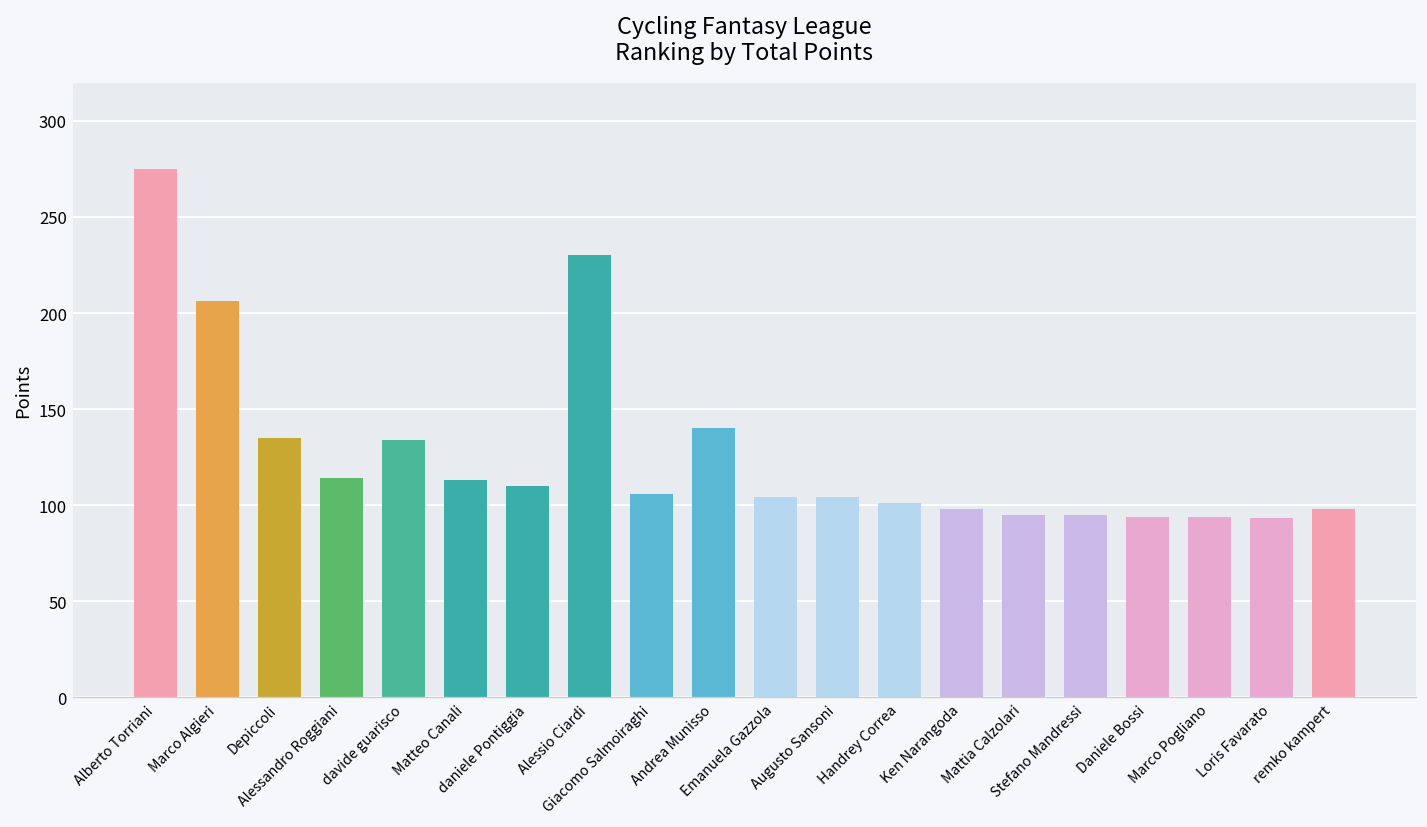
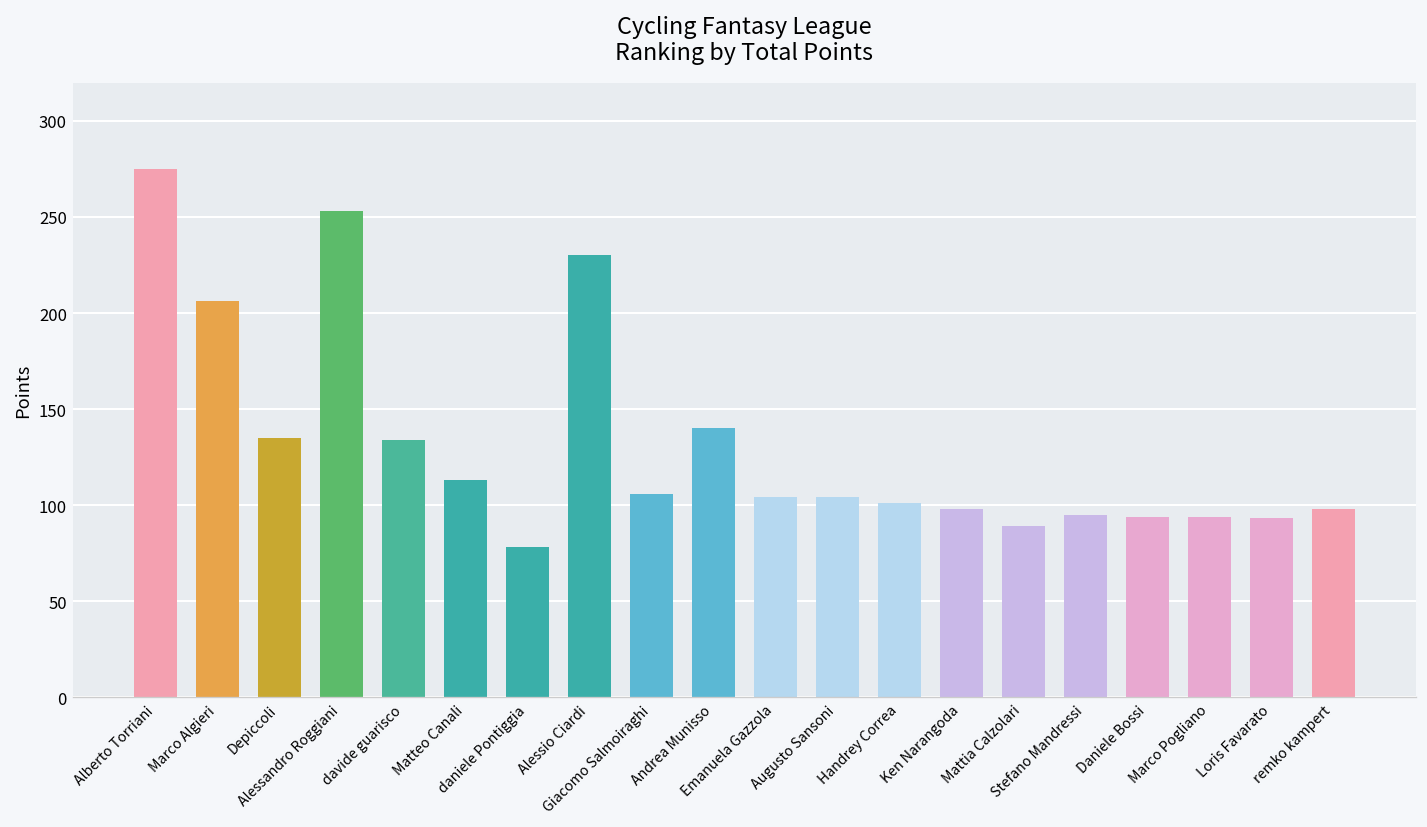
  {
    "Alberto Torriani": 275,
    "Marco Algieri": 206,
    "Depiccoli": 135,
-   "Alessandro Roggiani": 114,
+   "Alessandro Roggiani": 253,
    "davide guarisco": 134,
    "Matteo Canali": 113,
-   "daniele Pontiggia": 110,
+   "daniele Pontiggia": 78,
    "Alessio Ciardi": 230,
    "Giacomo Salmoiraghi": 106,
    "Andrea Munisso": 140,
    "Emanuela Gazzola": 104,
    "Augusto Sansoni": 104,
    "Handrey Correa": 101,
    "Ken Narangoda": 98,
-   "Mattia Calzolari": 95,
+   "Mattia Calzolari": 89,
    "Stefano Mandressi": 95,
    "Daniele Bossi": 94,
    "Marco Pogliano": 94,
    "Loris Favarato": 93,
    "remko kampert": 98
  }
